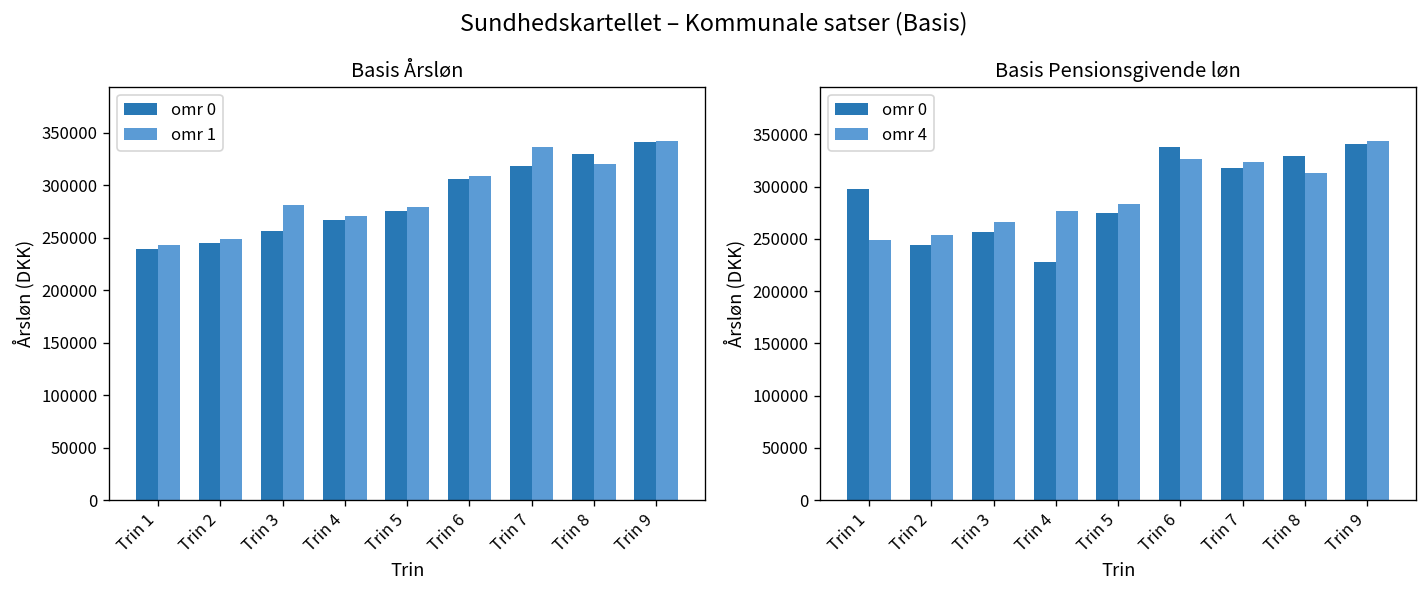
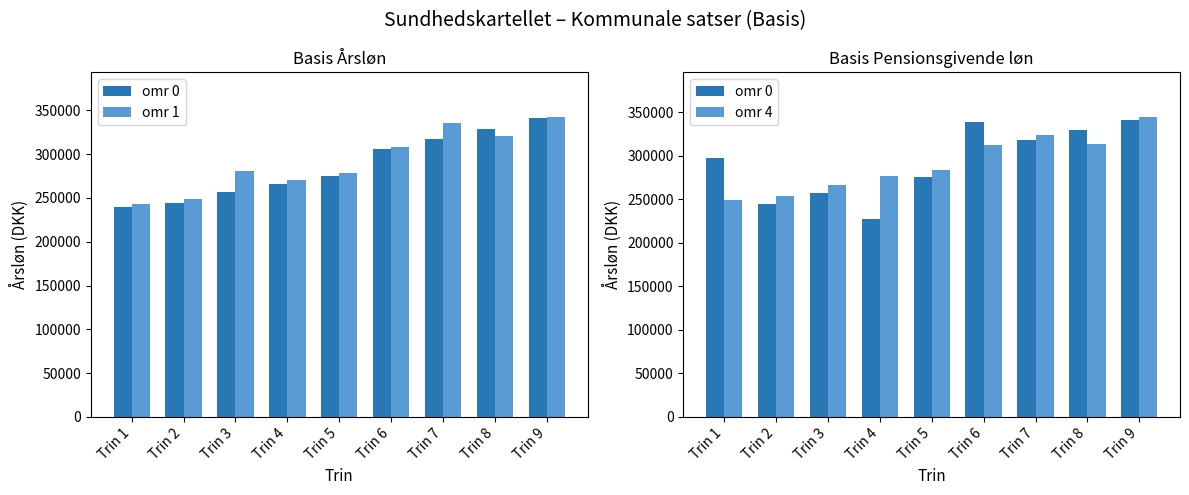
  {
    "Basis Årsløn": {
      "omr 0": {
        "Trin 1": 240000,
        "Trin 2": 240000,
        "Trin 3": 260000,
        "Trin 4": 270000,
        "Trin 5": 280000,
        "Trin 6": 310000,
        "Trin 7": 320000,
        "Trin 8": 330000,
        "Trin 9": 340000
      },
      "omr 1": {
        "Trin 1": 240000,
        "Trin 2": 250000,
        "Trin 3": 280000,
        "Trin 4": 270000,
        "Trin 5": 280000,
        "Trin 6": 310000,
        "Trin 7": 340000,
        "Trin 8": 320000,
        "Trin 9": 340000
      }
    },
    "Basis Pensionsgivende løn": {
      "omr 0": {
        "Trin 1": 300000,
        "Trin 2": 240000,
        "Trin 3": 260000,
        "Trin 4": 230000,
        "Trin 5": 280000,
        "Trin 6": 340000,
        "Trin 7": 320000,
        "Trin 8": 330000,
        "Trin 9": 340000
      },
      "omr 4": {
        "Trin 1": 250000,
        "Trin 2": 250000,
        "Trin 3": 270000,
        "Trin 4": 280000,
        "Trin 5": 280000,
-       "Trin 6": 330000,
+       "Trin 6": 310000,
        "Trin 7": 320000,
        "Trin 8": 310000,
        "Trin 9": 340000
      }
    }
  }
